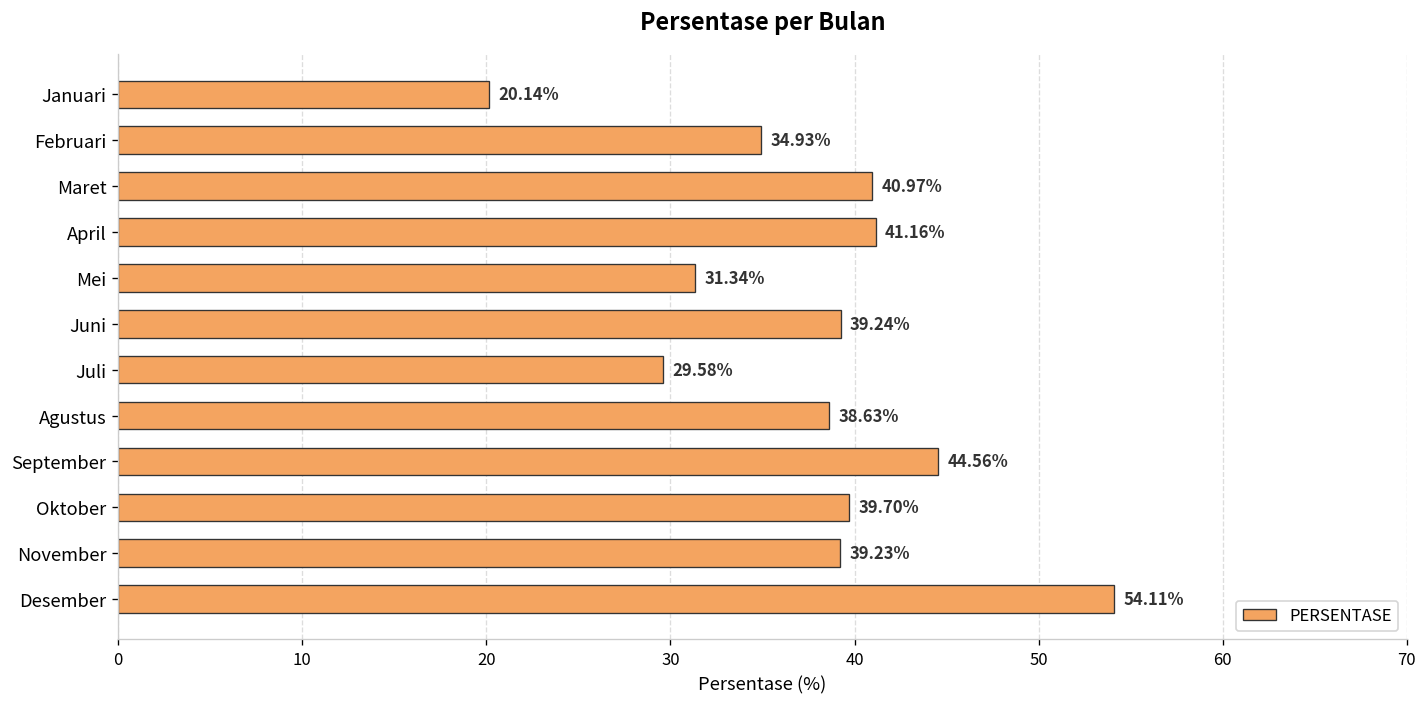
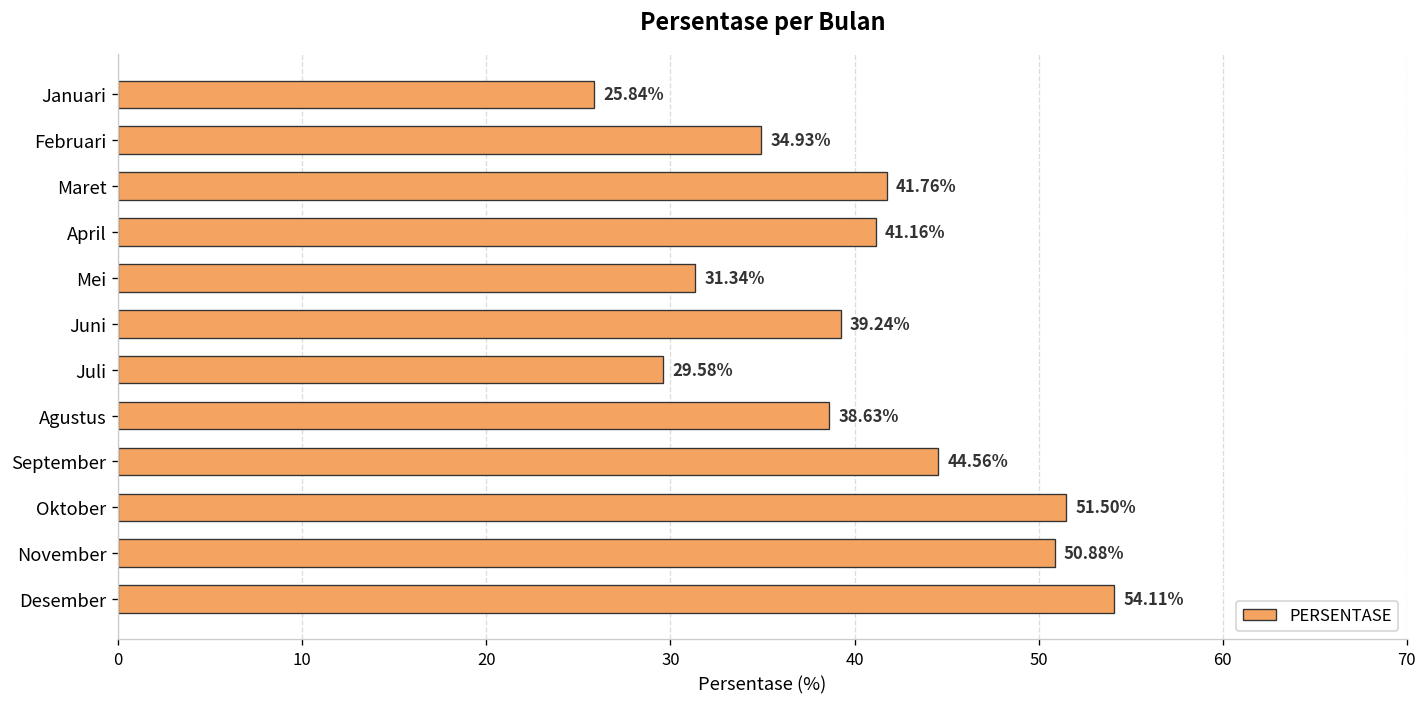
  {
-   "Januari": "20.14%",
+   "Januari": "25.84%",
    "Februari": "34.93%",
-   "Maret": "40.97%",
+   "Maret": "41.76%",
    "April": "41.16%",
    "Mei": "31.34%",
    "Juni": "39.24%",
    "Juli": "29.58%",
    "Agustus": "38.63%",
    "September": "44.56%",
-   "Oktober": "39.70%",
-   "November": "39.23%",
+   "Oktober": "51.50%",
+   "November": "50.88%",
    "Desember": "54.11%"
  }
